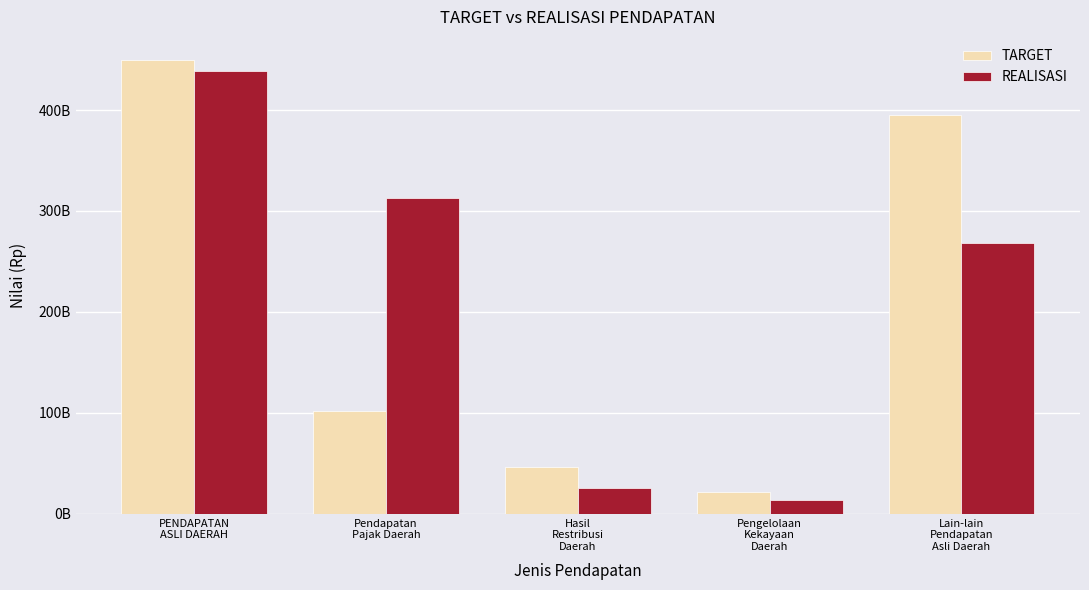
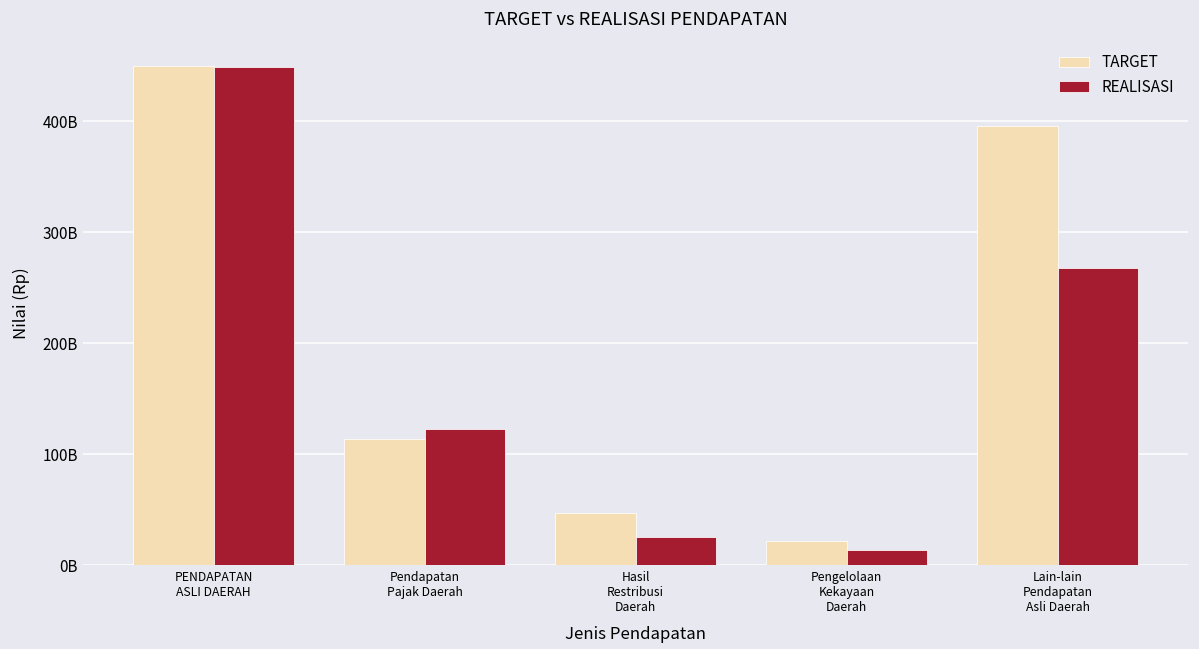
  {
    "TARGET": {
      "PENDAPATAN ASLI DAERAH": 450000000000,
-     "Pendapatan Pajak Daerah": 102000000000,
+     "Pendapatan Pajak Daerah": 114000000000,
      "Hasil Restribusi Daerah": 47000000000,
      "Pengelolaan Kekayaan Daerah": 22000000000,
      "Lain-lain Pendapatan Asli Daerah": 396000000000
    },
    "REALISASI": {
-     "PENDAPATAN ASLI DAERAH": 438000000000,
-     "Pendapatan Pajak Daerah": 313000000000,
+     "PENDAPATAN ASLI DAERAH": 449000000000,
+     "Pendapatan Pajak Daerah": 123000000000,
      "Hasil Restribusi Daerah": 25000000000,
      "Pengelolaan Kekayaan Daerah": 14000000000,
      "Lain-lain Pendapatan Asli Daerah": 268000000000
    }
  }
